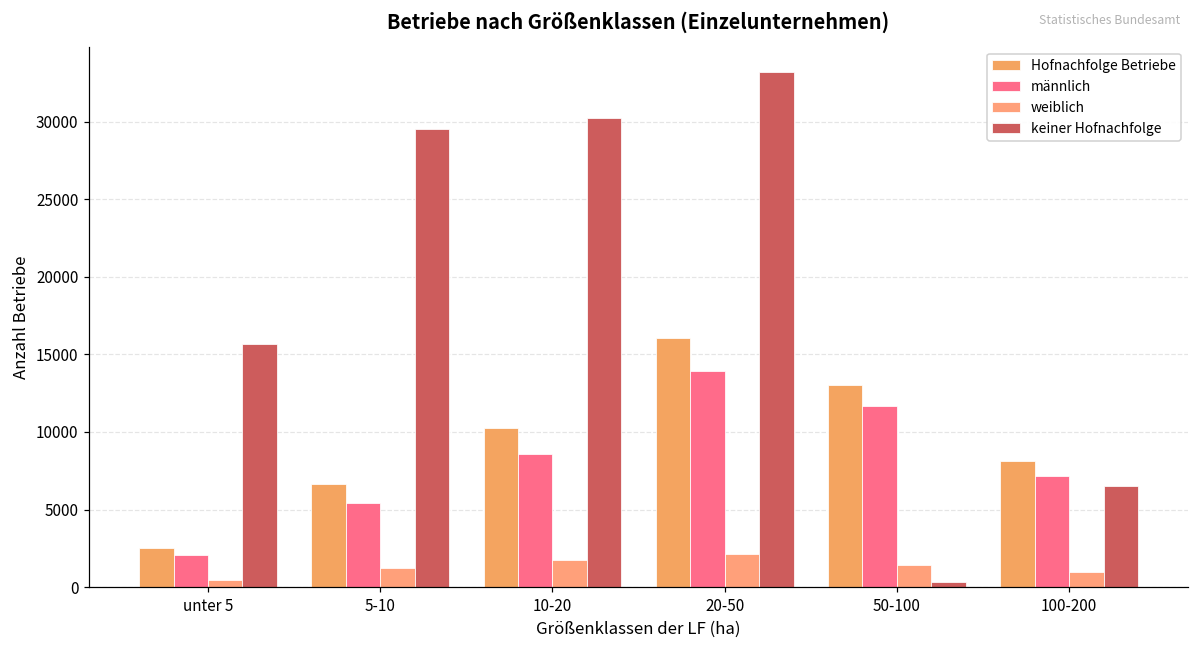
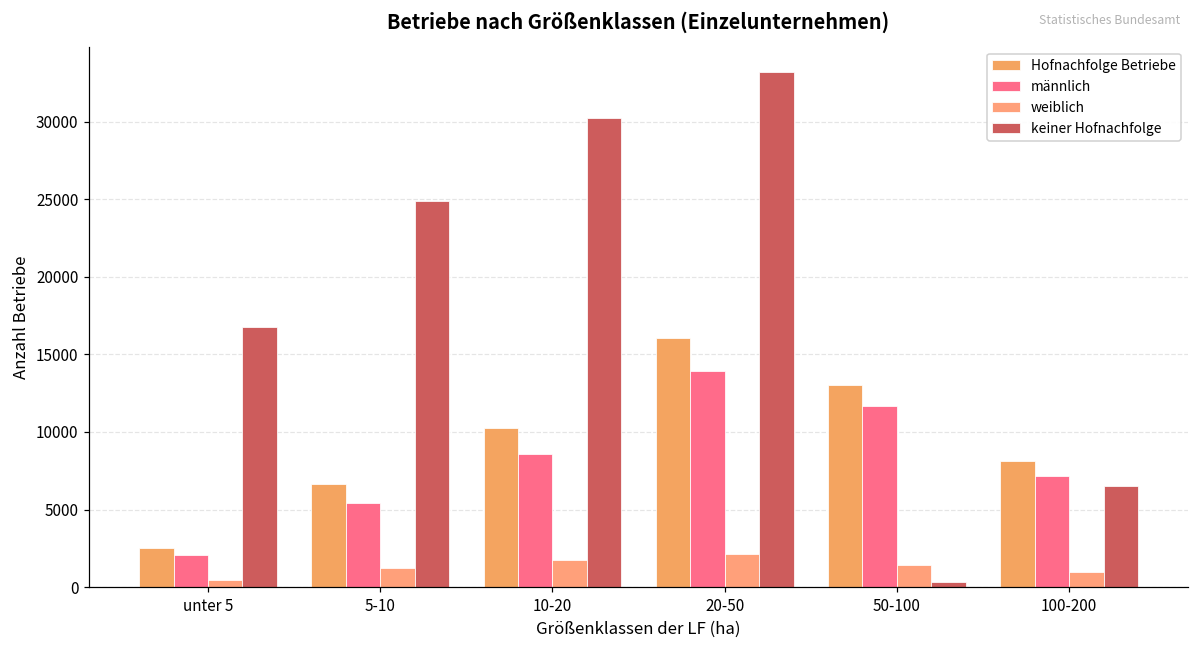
  {
    "keiner Hofnachfolge": {
-     "unter 5": 15700,
-     "5-10": 29600,
+     "unter 5": 16800,
+     "5-10": 24900,
      "10-20": 30200,
      "20-50": 33200,
      "50-100": 300,
      "100-200": 6500
    }
  }
